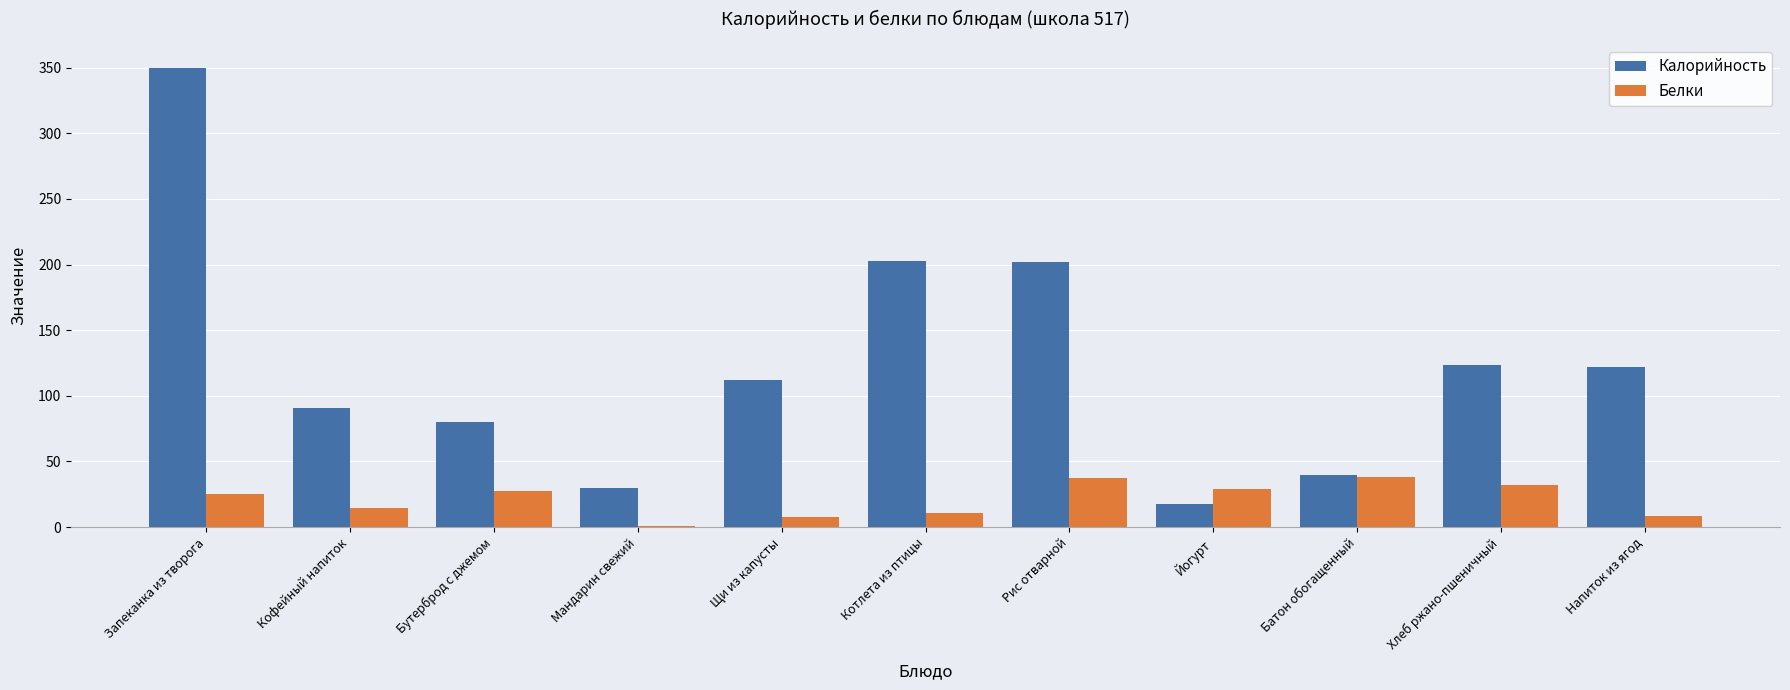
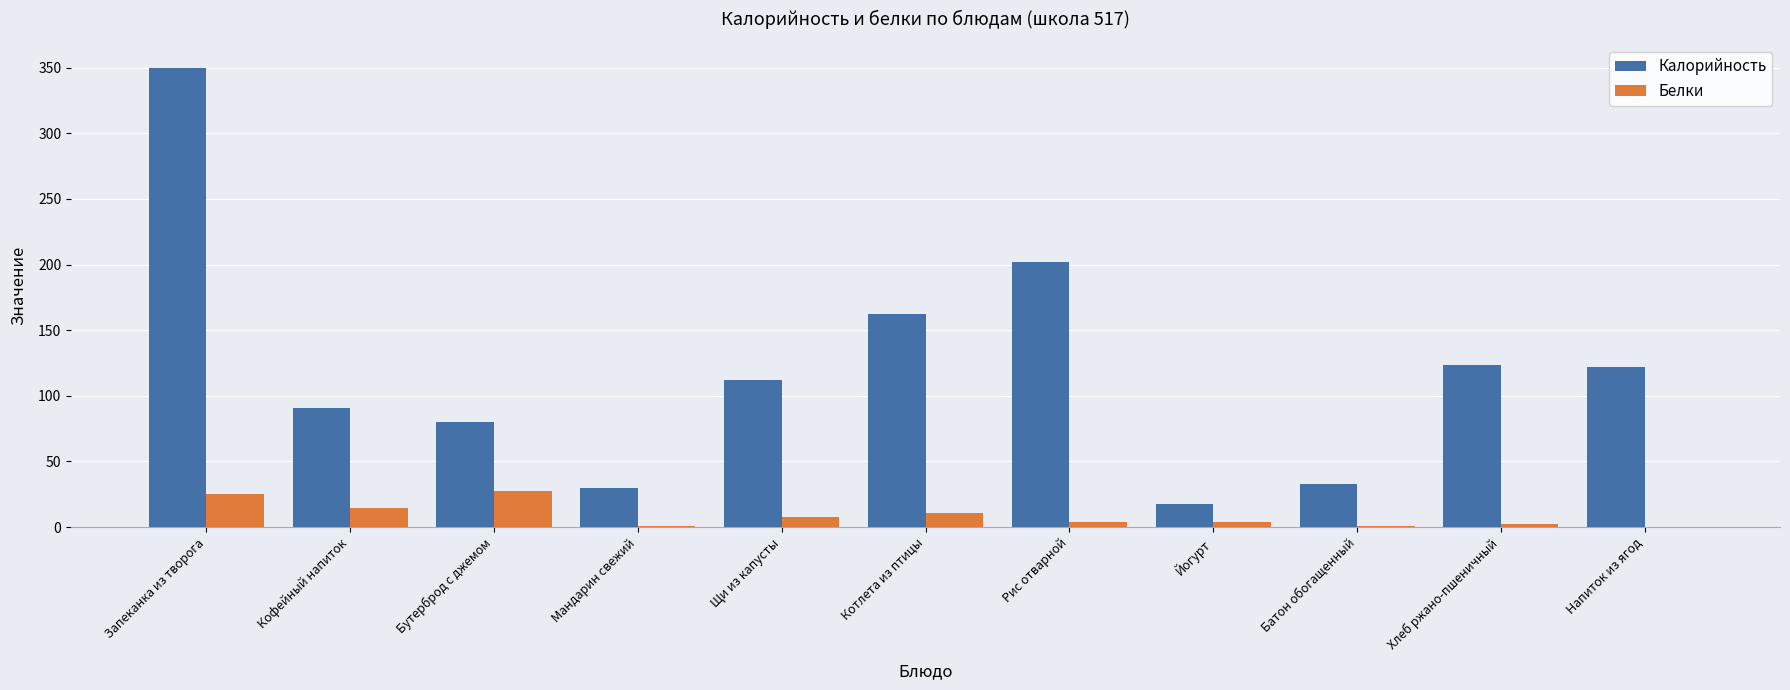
  {
    "Калорийность": {
      "Запеканка из творога": 350,
      "Кофейный напиток": 91,
      "Бутерброд с джемом": 80,
      "Мандарин свежий": 30,
      "Щи из капусты": 112,
-     "Котлета из птицы": 203,
+     "Котлета из птицы": 162,
      "Рис отварной": 202,
      "Йогурт": 17,
-     "Батон обогащенный": 39,
+     "Батон обогащенный": 33,
      "Хлеб ржано-пшеничный": 124,
      "Напиток из ягод": 122
    },
    "Белки": {
      "Запеканка из творога": 25,
      "Кофейный напиток": 14,
      "Бутерброд с джемом": 28,
      "Щи из капусты": 7,
      "Котлета из птицы": 10,
-     "Рис отварной": 38,
-     "Йогурт": 29,
-     "Батон обогащенный": 38,
-     "Хлеб ржано-пшеничный": 32,
-     "Напиток из ягод": 9
+     "Рис отварной": 4,
+     "Йогурт": 4,
+     "Батон обогащенный": 1,
+     "Хлеб ржано-пшеничный": 2,
+     "Напиток из ягод": 0
    }
  }
